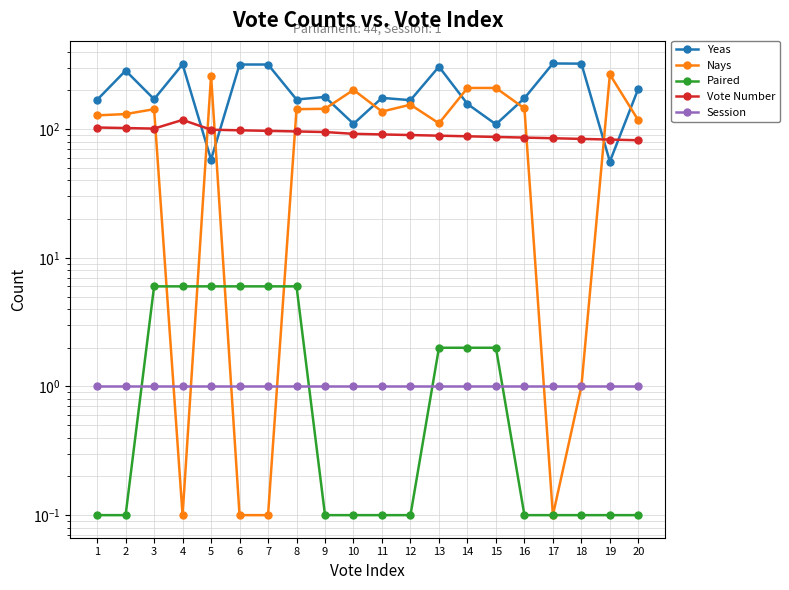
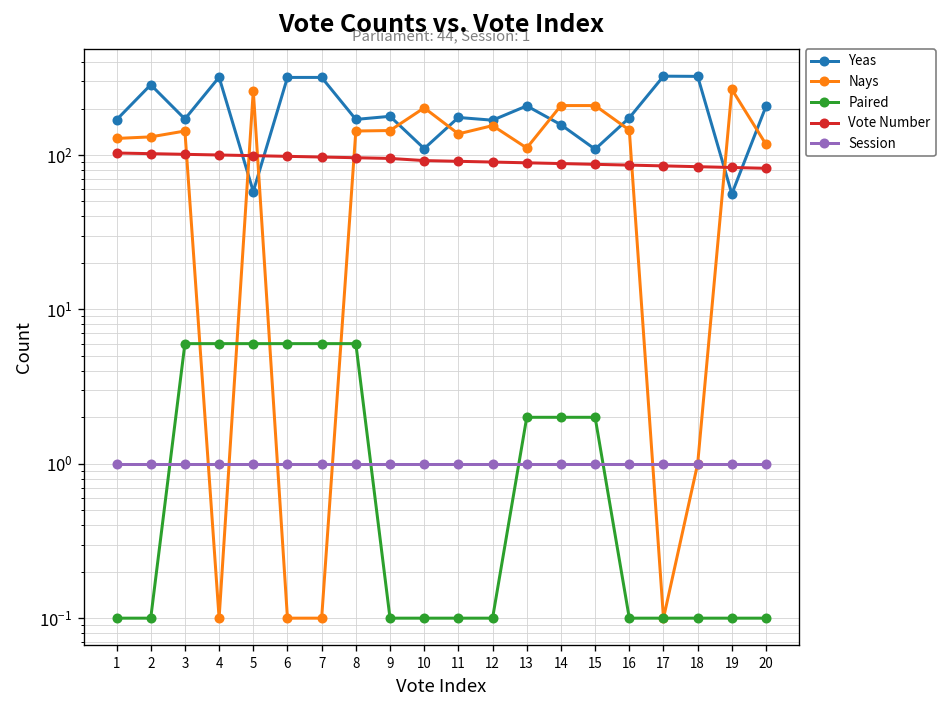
  {
    "Yeas": {
      "1": 170,
      "2": 290,
      "3": 170,
      "4": 320,
      "5": 60,
      "6": 320,
      "7": 320,
      "8": 170,
      "9": 180,
      "10": 110,
      "11": 180,
      "12": 170,
-     "13": 310,
+     "13": 210,
      "14": 160,
      "15": 110,
      "16": 170,
      "17": 320,
      "18": 320,
      "19": 60,
      "20": 210
    },
    "Nays": {
      "1": 130,
      "2": 130,
      "3": 140,
      "4": 0.10,
      "5": 260,
      "6": 0.10,
      "7": 0.10,
      "8": 140,
      "9": 140,
      "10": 200,
      "11": 140,
      "12": 160,
      "13": 110,
      "14": 210,
      "15": 210,
      "16": 150,
      "19": 270,
      "20": 120
    },
    "Paired": {
      "1": 0.10,
      "2": 0.10,
      "3": 6,
      "4": 6,
      "5": 6,
      "6": 6,
      "7": 6,
      "8": 6,
      "9": 0.10,
      "10": 0.10,
      "11": 0.10,
      "12": 0.10,
      "13": 2,
      "14": 2,
      "15": 2,
      "16": 0.10,
      "18": 0.10,
      "19": 0.10,
      "20": 0.10
    },
    "Vote Number": {
      "1": 100,
      "2": 100,
      "3": 100,
-     "4": 120,
+     "4": 100,
      "5": 100,
      "6": 100,
      "7": 100,
      "8": 100,
      "9": 100,
      "10": 90,
      "11": 90,
      "12": 90,
      "13": 90,
      "14": 90,
      "15": 90,
      "16": 90,
      "17": 90,
      "18": 80,
      "19": 80,
      "20": 80
    },
    "Session": {
      "1": 1,
      "2": 1,
      "3": 1,
      "4": 1,
      "5": 1,
      "6": 1,
      "7": 1,
      "8": 1,
      "9": 1,
      "10": 1,
      "11": 1,
      "12": 1,
      "13": 1,
      "14": 1,
      "15": 1,
      "16": 1,
      "17": 1,
      "19": 1,
      "20": 1
    }
  }
